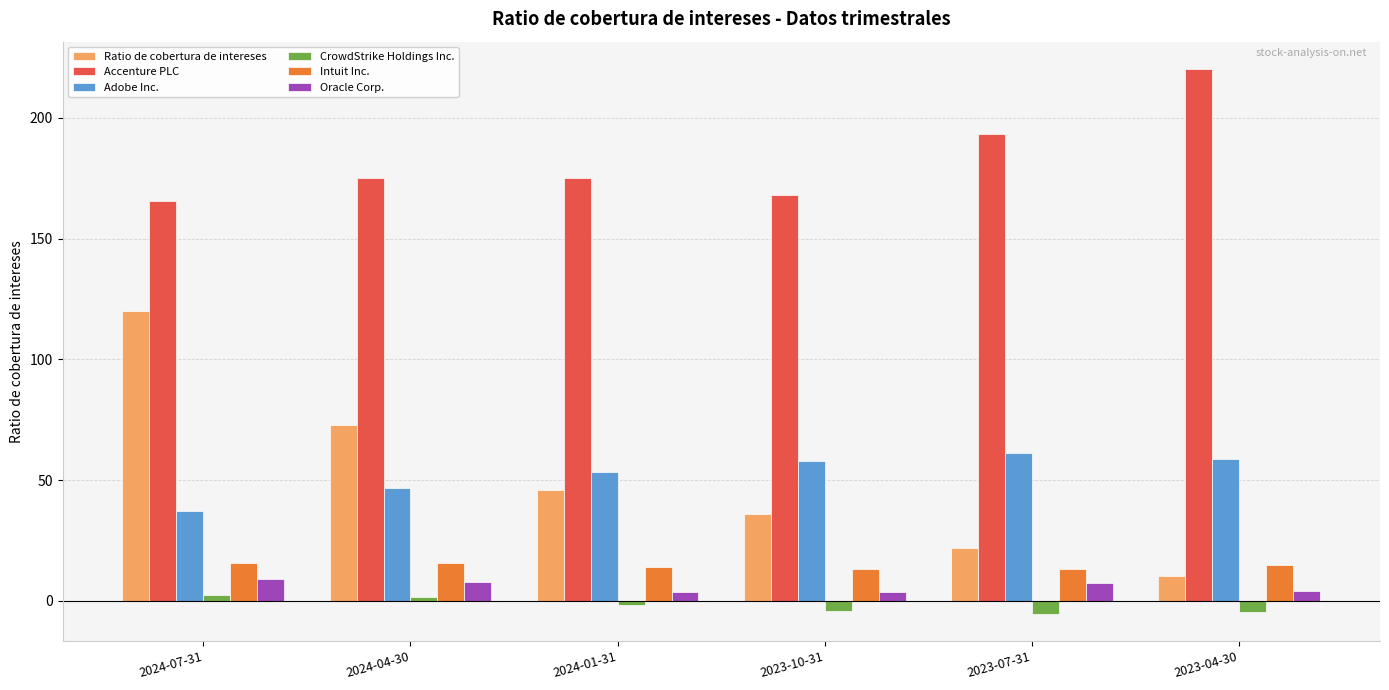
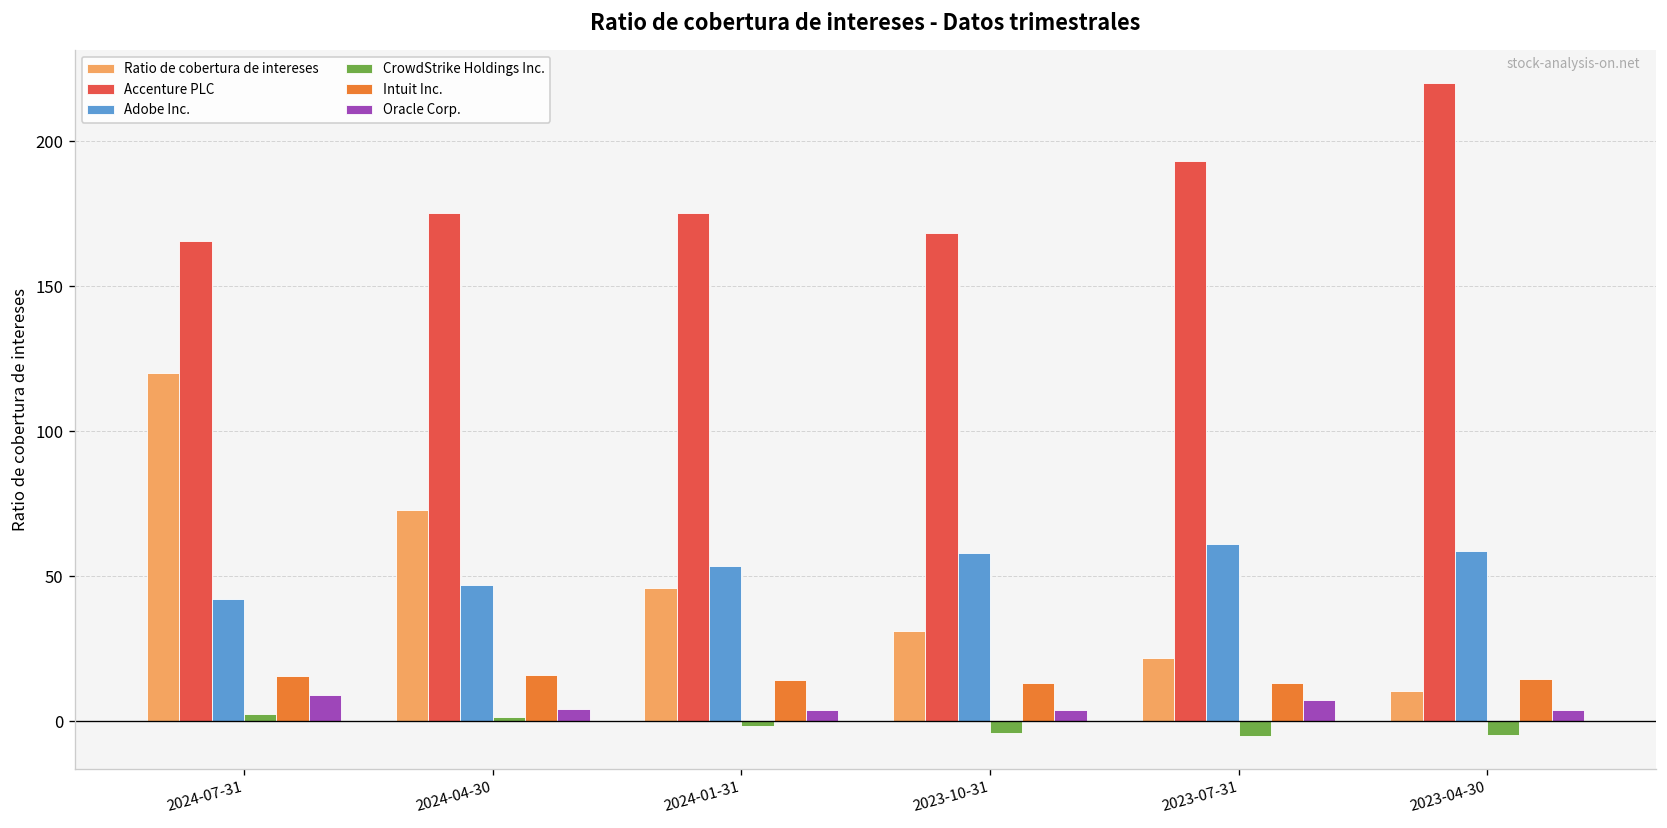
  {
    "Ratio de cobertura de intereses": {
      "2024-07-31": 120,
      "2024-04-30": 73,
      "2024-01-31": 46,
-     "2023-10-31": 36,
+     "2023-10-31": 31,
      "2023-07-31": 22,
      "2023-04-30": 10
    },
    "Adobe Inc.": {
-     "2024-07-31": 37,
+     "2024-07-31": 42,
      "2024-04-30": 47,
      "2024-01-31": 53,
      "2023-10-31": 58,
      "2023-07-31": 61,
      "2023-04-30": 59
    },
    "CrowdStrike Holdings Inc.": {
      "2024-07-31": 2,
      "2024-04-30": 1,
      "2024-01-31": -2,
      "2023-10-31": -4,
      "2023-07-31": -5,
      "2023-04-30": -5
    },
    "Oracle Corp.": {
      "2024-07-31": 9,
-     "2024-04-30": 8,
+     "2024-04-30": 4,
      "2024-01-31": 4,
      "2023-10-31": 4,
      "2023-07-31": 7,
      "2023-04-30": 4
    }
  }
